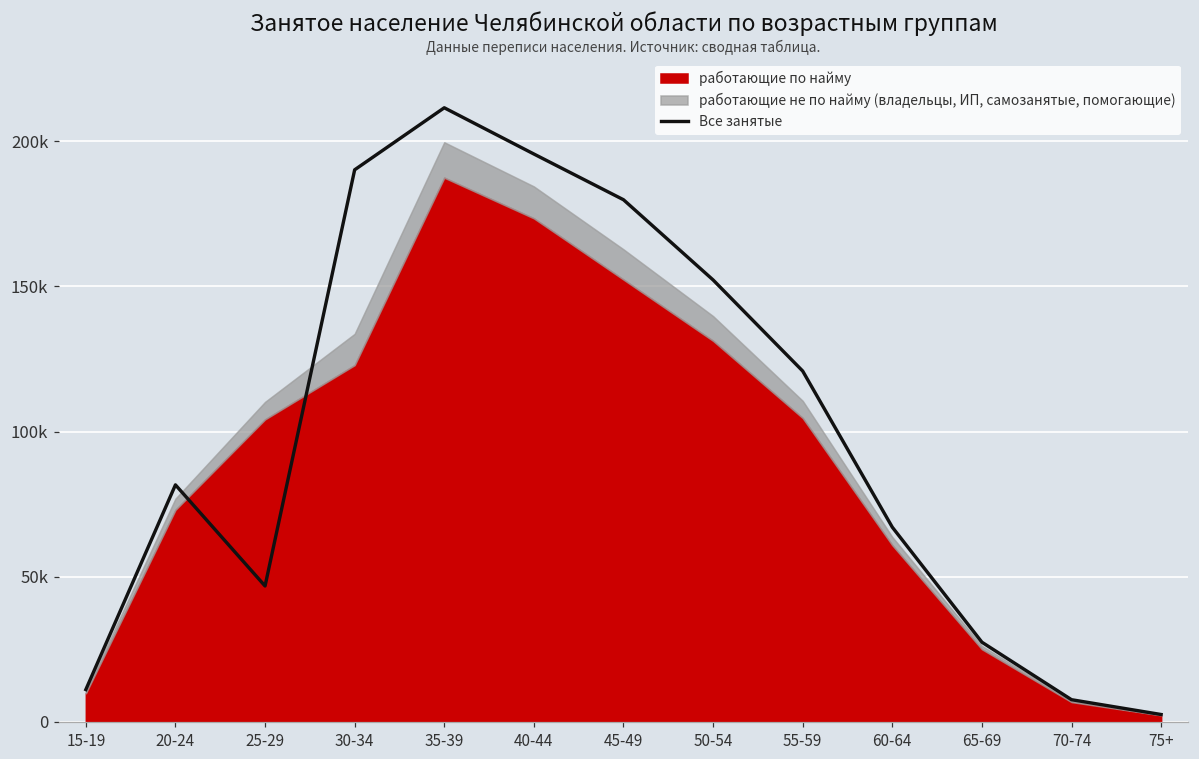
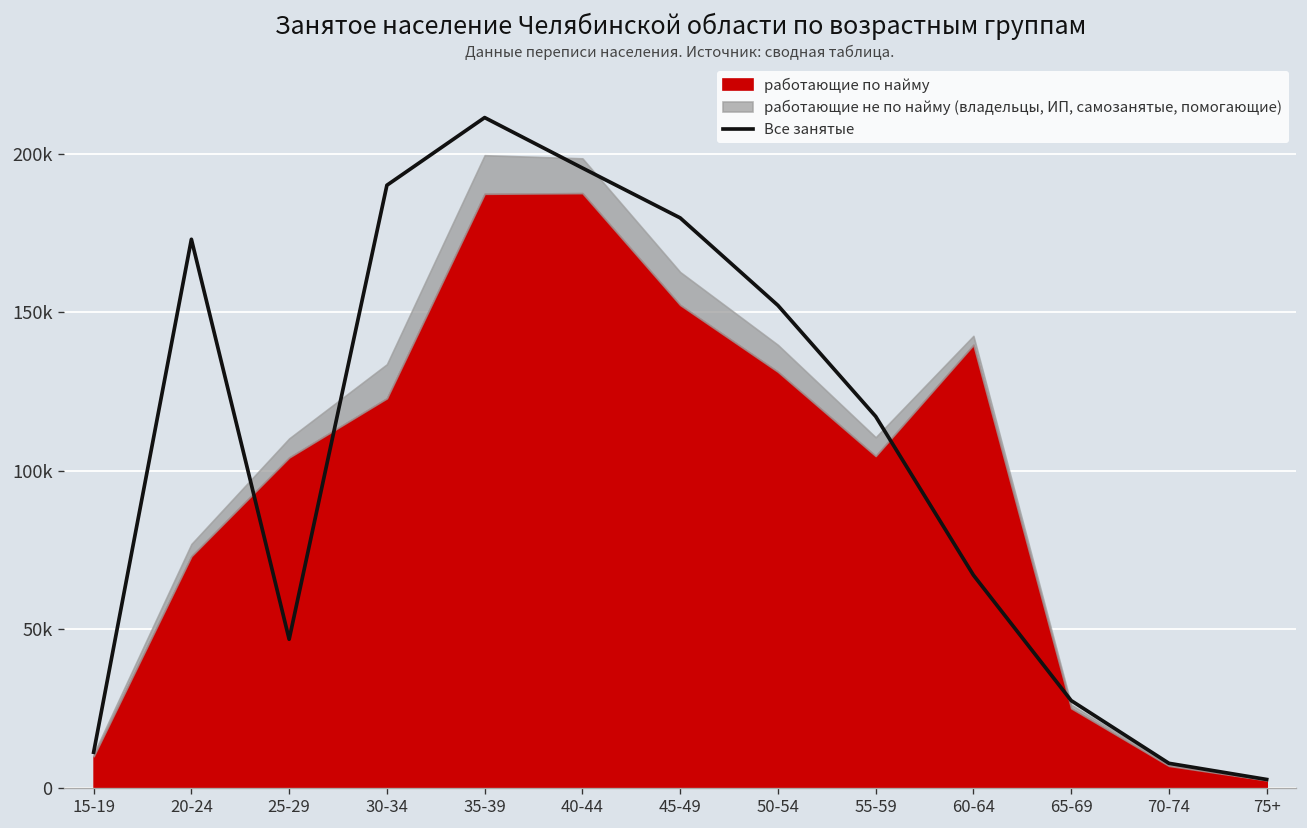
  {
    "Все занятые": {
-     "20-24": 82000,
+     "20-24": 173000,
      "25-29": 47000,
      "30-34": 190000,
      "35-39": 212000,
      "40-44": 196000,
      "45-49": 180000,
      "50-54": 152000,
-     "55-59": 121000,
+     "55-59": 117000,
      "60-64": 67000,
      "65-69": 27000
    },
    "работающие по найму": {
      "20-24": 73000,
      "25-29": 104000,
      "30-34": 123000,
      "35-39": 187000,
-     "40-44": 173000,
+     "40-44": 188000,
      "45-49": 152000,
      "50-54": 131000,
      "55-59": 105000,
-     "60-64": 61000,
+     "60-64": 140000,
      "65-69": 25000
    },
    "работающие не по найму (владельцы, ИП, самозанятые, помогающие)": {
      "20-24": 4000,
      "25-29": 6000,
      "30-34": 11000,
      "35-39": 12000,
      "40-44": 11000,
      "45-49": 10000,
      "50-54": 9000,
      "55-59": 6000,
      "60-64": 3000,
      "65-69": 1000
    }
  }
